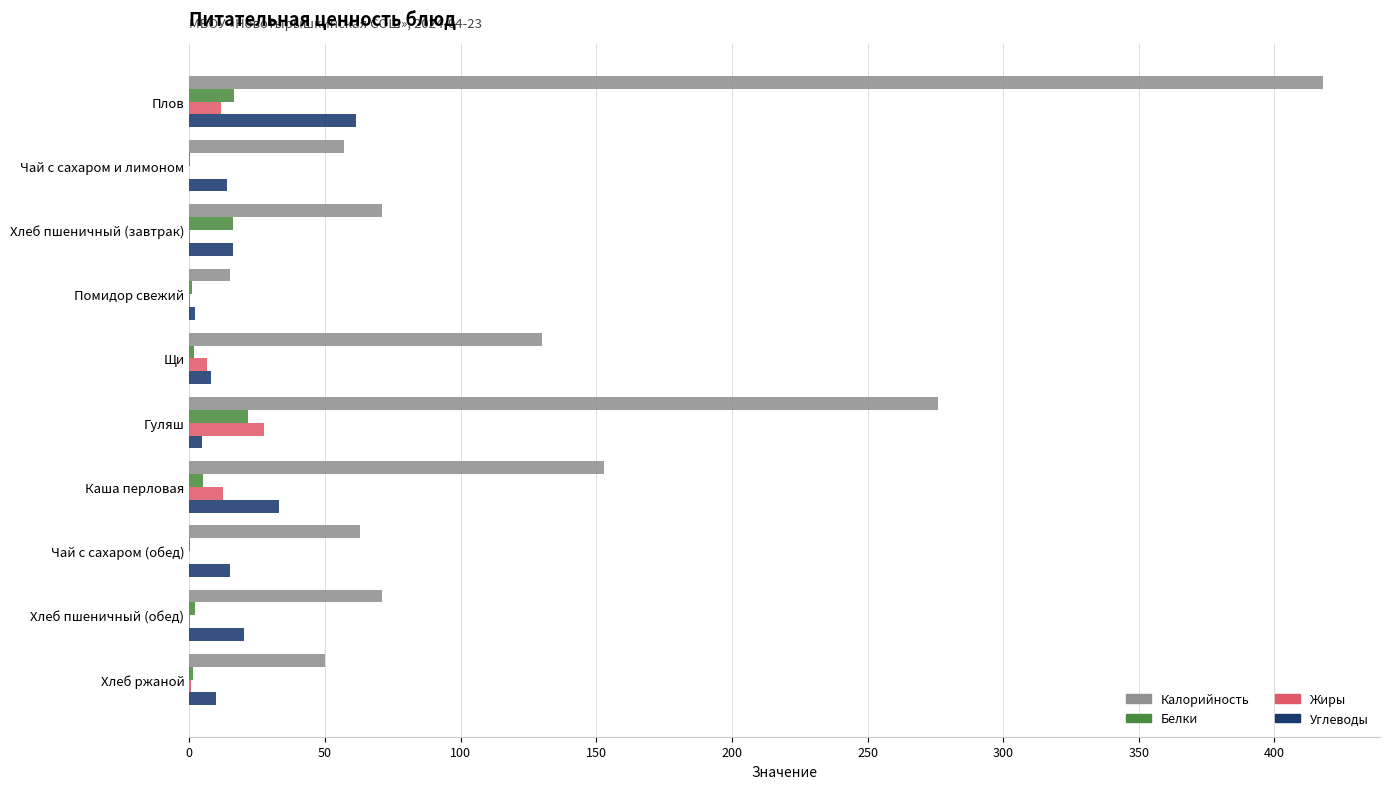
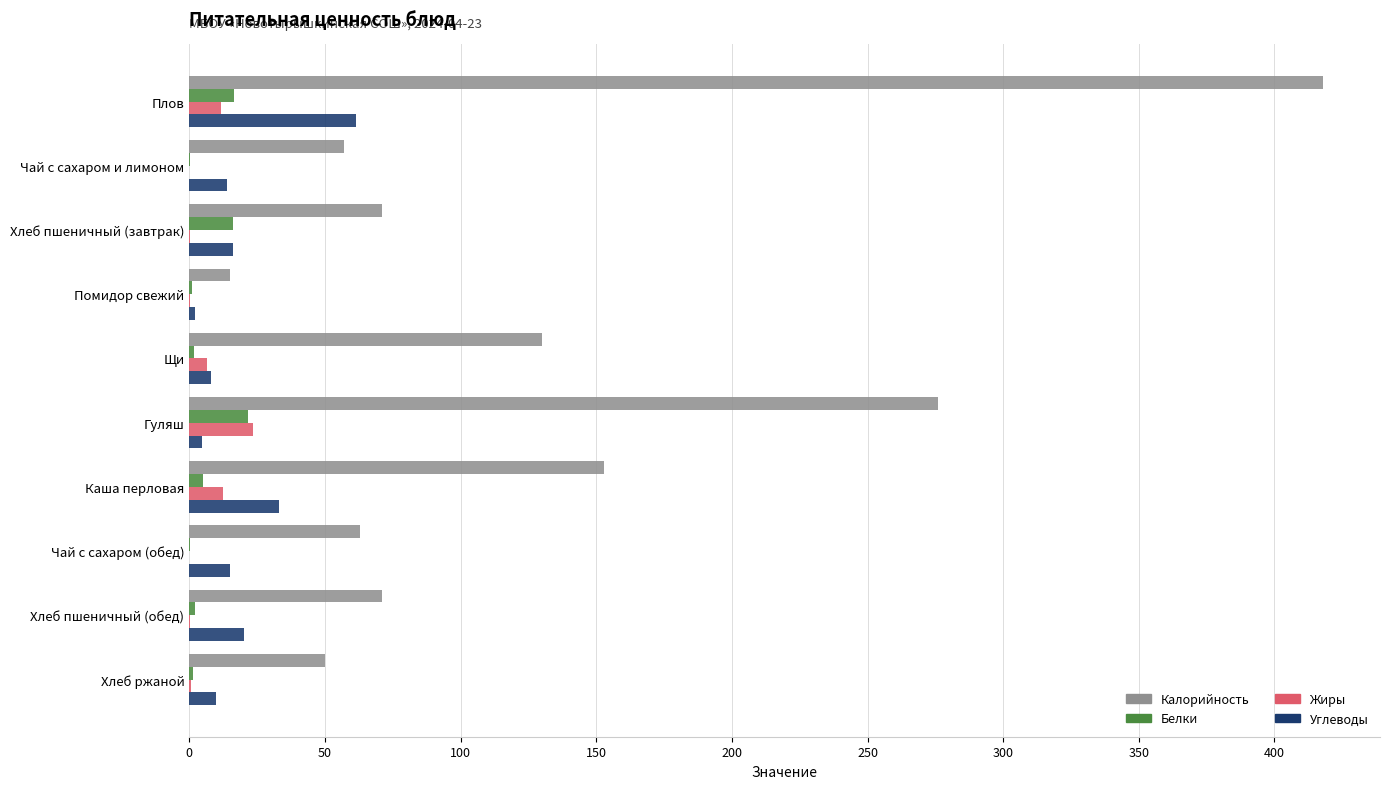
  {
    "Калорийность": {
      "Плов": 418,
      "Чай с сахаром и лимоном": 57,
      "Хлеб пшеничный (завтрак)": 71,
      "Помидор свежий": 15,
      "Щи": 130,
      "Гуляш": 276,
      "Каша перловая": 153,
      "Чай с сахаром (обед)": 63,
      "Хлеб пшеничный (обед)": 71,
      "Хлеб ржаной": 50
    },
    "Белки": {
      "Плов": 16,
      "Хлеб пшеничный (завтрак)": 16,
      "Помидор свежий": 1,
      "Щи": 2,
      "Гуляш": 22,
      "Каша перловая": 5,
      "Хлеб пшеничный (обед)": 2,
      "Хлеб ржаной": 2
    },
    "Жиры": {
      "Плов": 11,
      "Щи": 7,
-     "Гуляш": 28,
+     "Гуляш": 24,
      "Каша перловая": 12,
      "Чай с сахаром (обед)": 0
    },
    "Углеводы": {
      "Плов": 61,
      "Чай с сахаром и лимоном": 14,
      "Хлеб пшеничный (завтрак)": 16,
      "Помидор свежий": 2,
      "Щи": 8,
      "Гуляш": 5,
      "Каша перловая": 33,
      "Чай с сахаром (обед)": 15,
      "Хлеб пшеничный (обед)": 20,
      "Хлеб ржаной": 10
    }
  }
